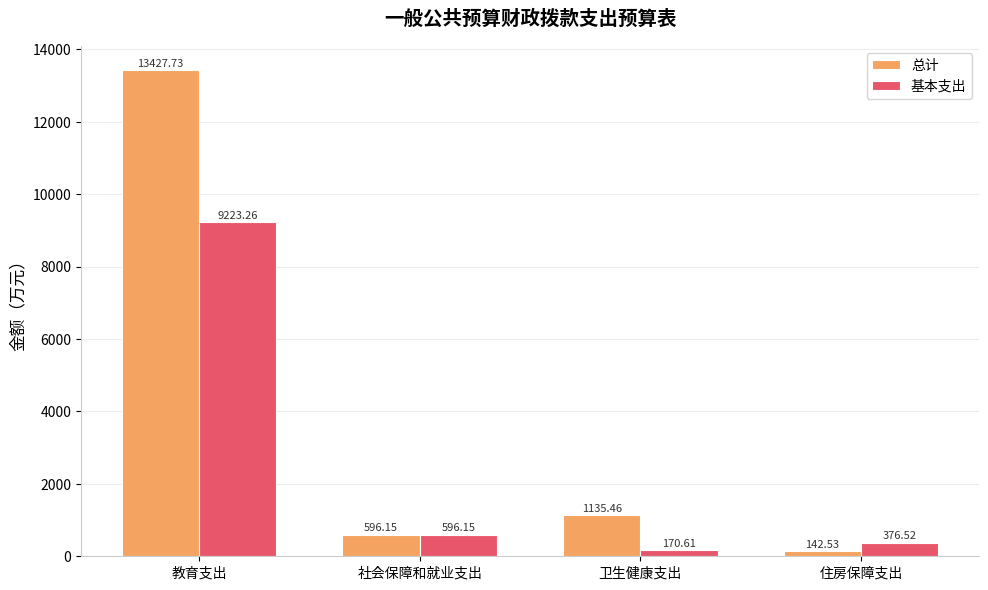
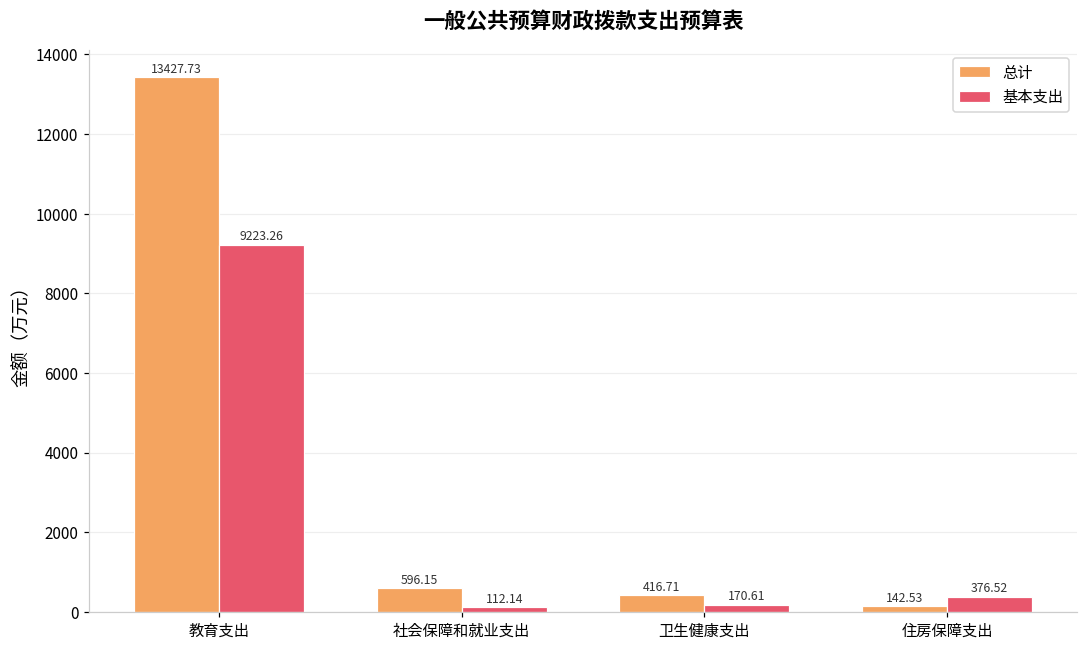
  {
    "总计": {
      "教育支出": 13427.73,
      "社会保障和就业支出": 596.15,
-     "卫生健康支出": 1135.46,
+     "卫生健康支出": 416.71,
      "住房保障支出": 142.53
    },
    "基本支出": {
      "教育支出": 9223.26,
-     "社会保障和就业支出": 596.15,
+     "社会保障和就业支出": 112.14,
      "卫生健康支出": 170.61,
      "住房保障支出": 376.52
    }
  }
